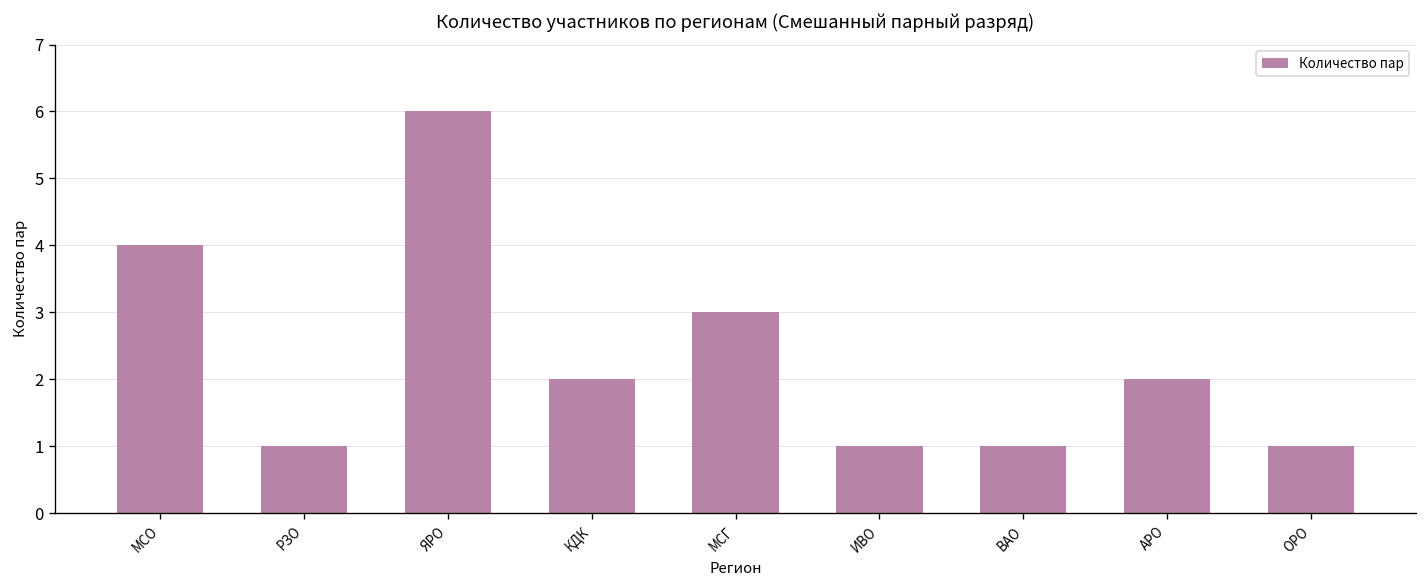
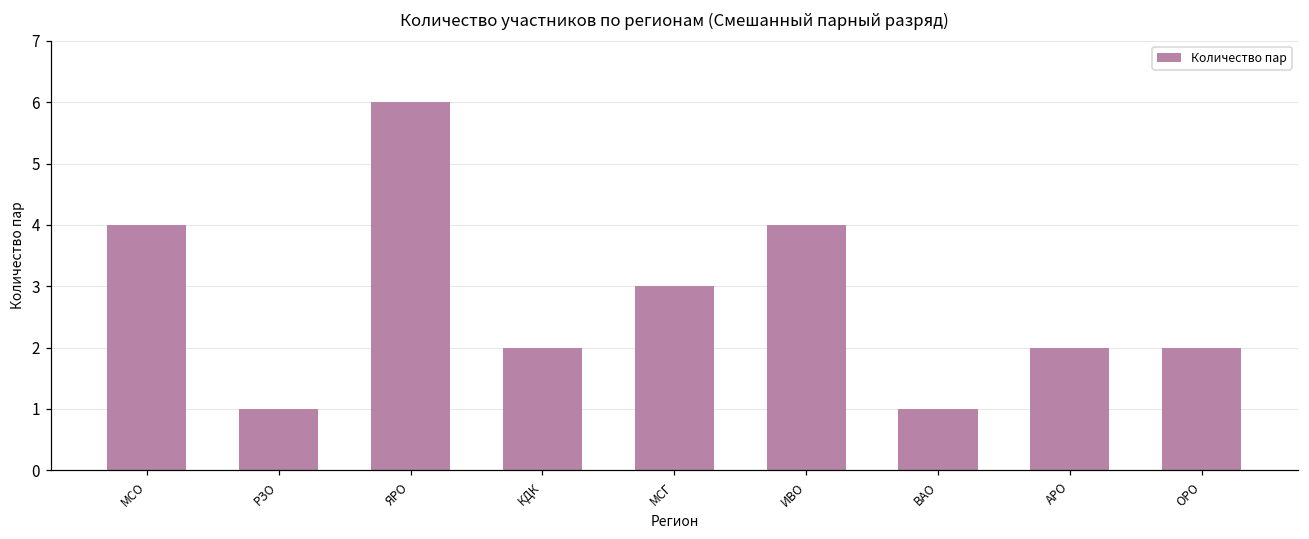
  {
    "МСО": 4,
    "РЗО": 1,
    "ЯРО": 6,
    "КДК": 2,
    "МСГ": 3,
-   "ИВО": 1,
+   "ИВО": 4,
    "ВАО": 1,
    "АРО": 2,
-   "ОРО": 1
+   "ОРО": 2
  }
